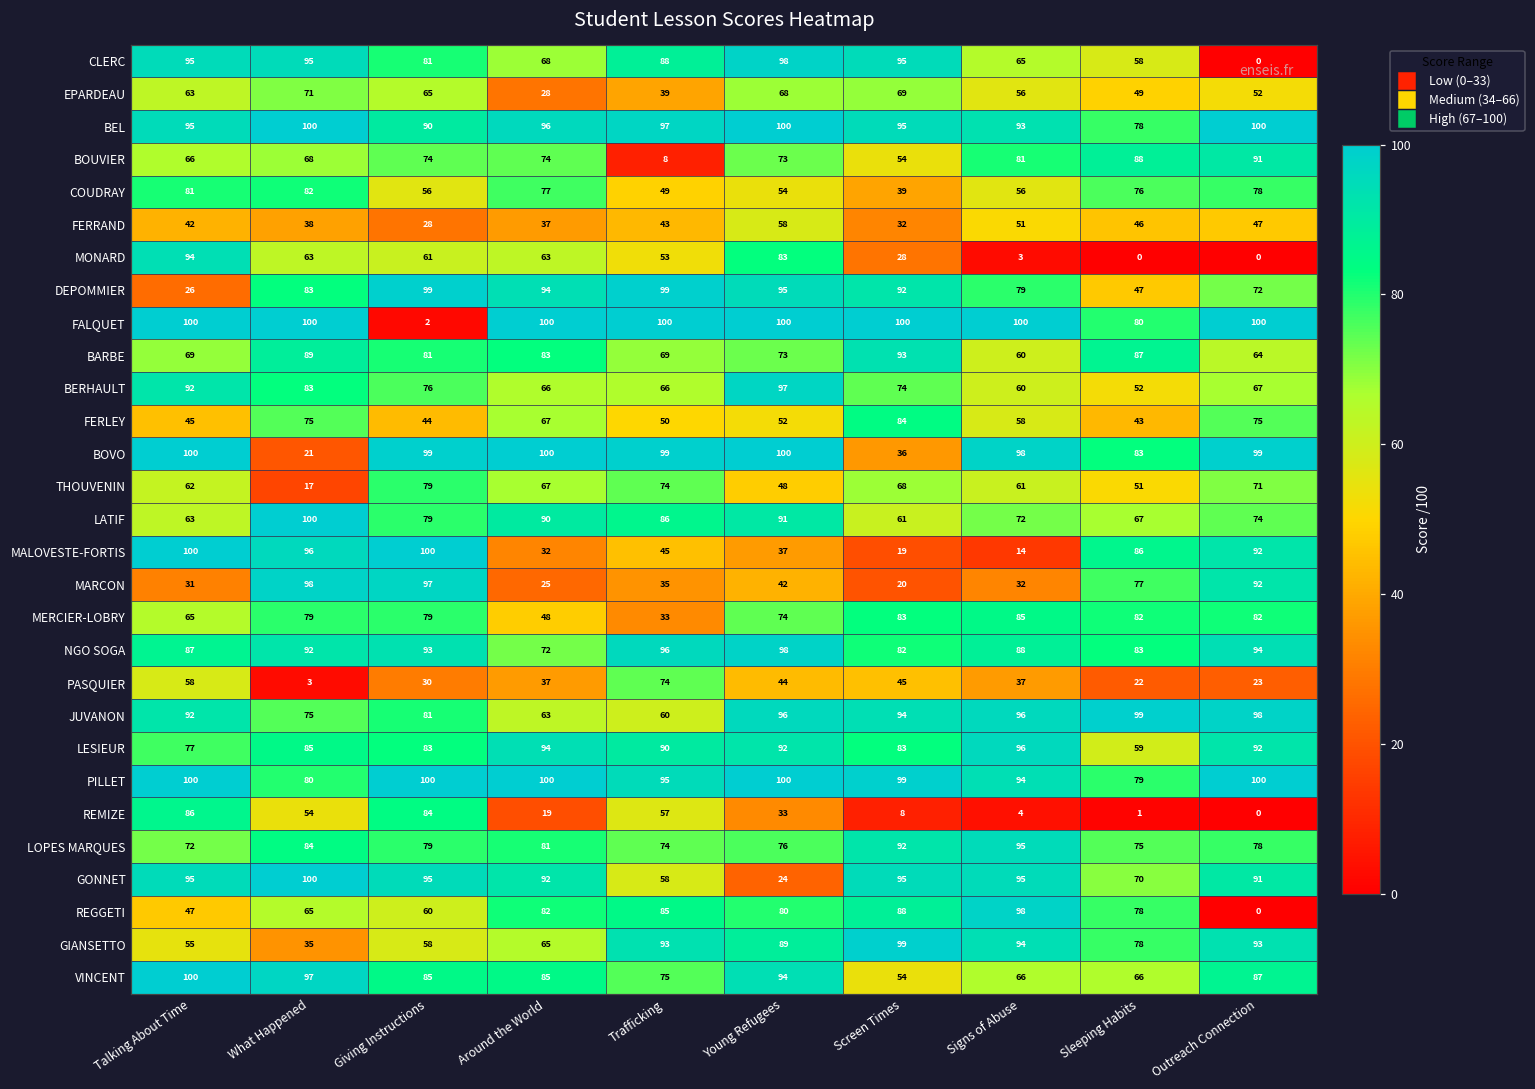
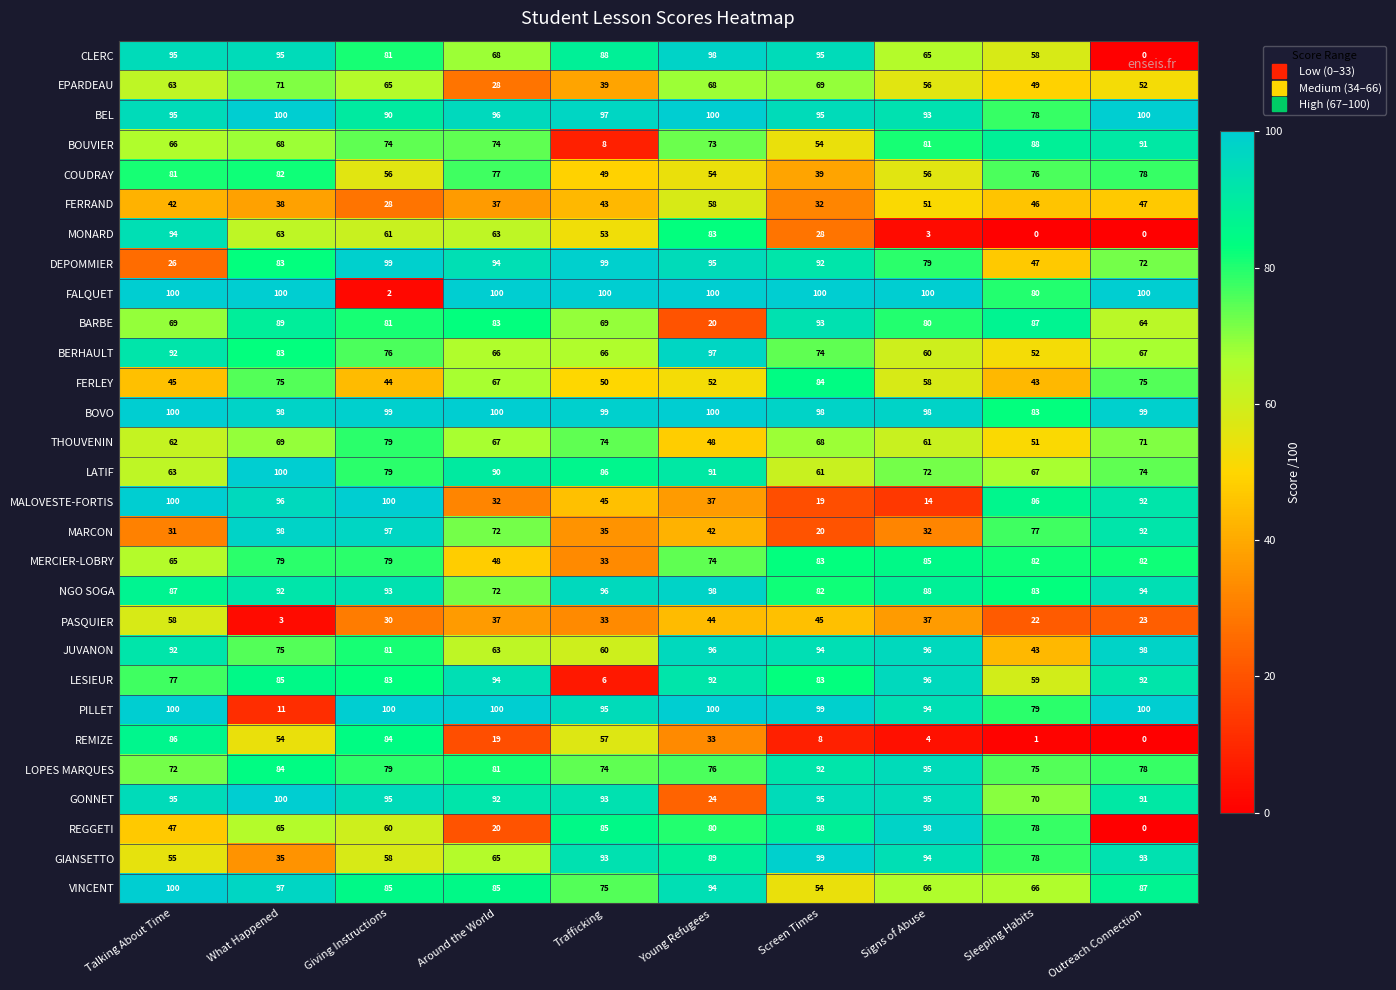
  {
    "BARBE": {
      "Talking About Time": 69,
      "What Happened": 89,
      "Giving Instructions": 81,
      "Around the World": 83,
      "Trafficking": 69,
-     "Young Refugees": 73,
+     "Young Refugees": 20,
      "Screen Times": 93,
-     "Signs of Abuse": 60,
+     "Signs of Abuse": 80,
      "Sleeping Habits": 87,
      "Outreach Connection": 64
    },
    "BOVO": {
      "Talking About Time": 100,
-     "What Happened": 21,
+     "What Happened": 98,
      "Giving Instructions": 99,
      "Around the World": 100,
      "Trafficking": 99,
      "Young Refugees": 100,
-     "Screen Times": 36,
+     "Screen Times": 98,
      "Signs of Abuse": 98,
      "Sleeping Habits": 83,
      "Outreach Connection": 99
    },
    "THOUVENIN": {
      "Talking About Time": 62,
-     "What Happened": 17,
+     "What Happened": 69,
      "Giving Instructions": 79,
      "Around the World": 67,
      "Trafficking": 74,
      "Young Refugees": 48,
      "Screen Times": 68,
      "Signs of Abuse": 61,
      "Sleeping Habits": 51,
      "Outreach Connection": 71
    },
    "MARCON": {
      "Talking About Time": 31,
      "What Happened": 98,
      "Giving Instructions": 97,
-     "Around the World": 25,
+     "Around the World": 72,
      "Trafficking": 35,
      "Young Refugees": 42,
      "Screen Times": 20,
      "Signs of Abuse": 32,
      "Sleeping Habits": 77,
      "Outreach Connection": 92
    },
    "PASQUIER": {
      "Talking About Time": 58,
      "What Happened": 3,
      "Giving Instructions": 30,
      "Around the World": 37,
-     "Trafficking": 74,
+     "Trafficking": 33,
      "Young Refugees": 44,
      "Screen Times": 45,
      "Signs of Abuse": 37,
      "Sleeping Habits": 22,
      "Outreach Connection": 23
    },
    "JUVANON": {
      "Talking About Time": 92,
      "What Happened": 75,
      "Giving Instructions": 81,
      "Around the World": 63,
      "Trafficking": 60,
      "Young Refugees": 96,
      "Screen Times": 94,
      "Signs of Abuse": 96,
-     "Sleeping Habits": 99,
+     "Sleeping Habits": 43,
      "Outreach Connection": 98
    },
    "LESIEUR": {
      "Talking About Time": 77,
      "What Happened": 85,
      "Giving Instructions": 83,
      "Around the World": 94,
-     "Trafficking": 90,
+     "Trafficking": 6,
      "Young Refugees": 92,
      "Screen Times": 83,
      "Signs of Abuse": 96,
      "Sleeping Habits": 59,
      "Outreach Connection": 92
    },
    "PILLET": {
      "Talking About Time": 100,
-     "What Happened": 80,
+     "What Happened": 11,
      "Giving Instructions": 100,
      "Around the World": 100,
      "Trafficking": 95,
      "Young Refugees": 100,
      "Screen Times": 99,
      "Signs of Abuse": 94,
      "Sleeping Habits": 79,
      "Outreach Connection": 100
    },
    "GONNET": {
      "Talking About Time": 95,
      "What Happened": 100,
      "Giving Instructions": 95,
      "Around the World": 92,
-     "Trafficking": 58,
+     "Trafficking": 93,
      "Young Refugees": 24,
      "Screen Times": 95,
      "Signs of Abuse": 95,
      "Sleeping Habits": 70,
      "Outreach Connection": 91
    },
    "REGGETI": {
      "Talking About Time": 47,
      "What Happened": 65,
      "Giving Instructions": 60,
-     "Around the World": 82,
+     "Around the World": 20,
      "Trafficking": 85,
      "Young Refugees": 80,
      "Screen Times": 88,
      "Signs of Abuse": 98,
      "Sleeping Habits": 78,
      "Outreach Connection": 0
    }
  }
